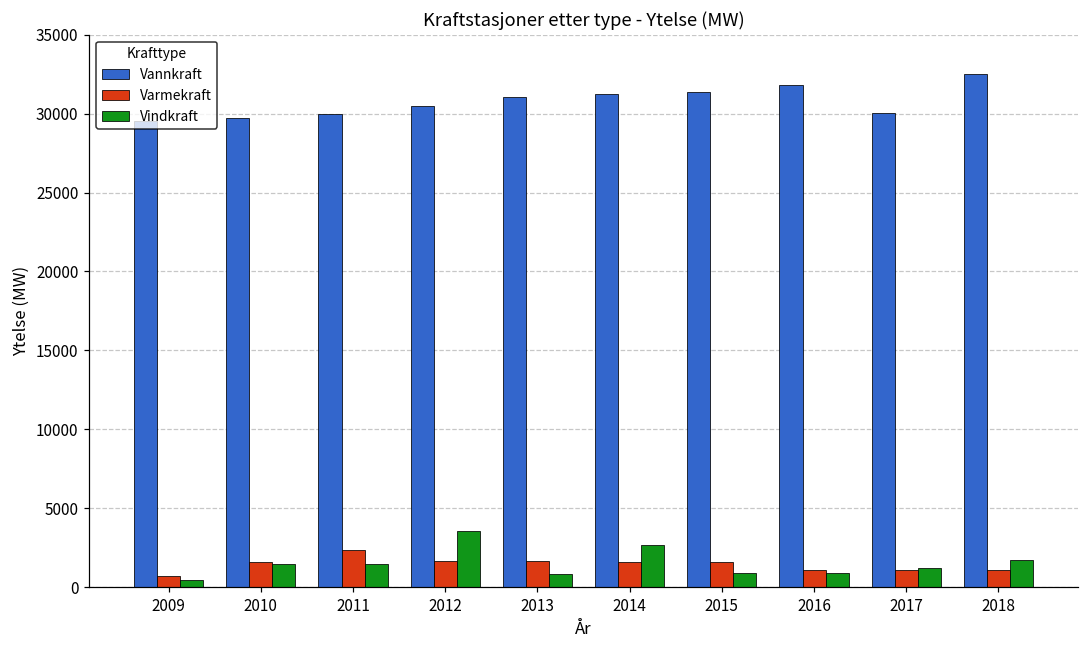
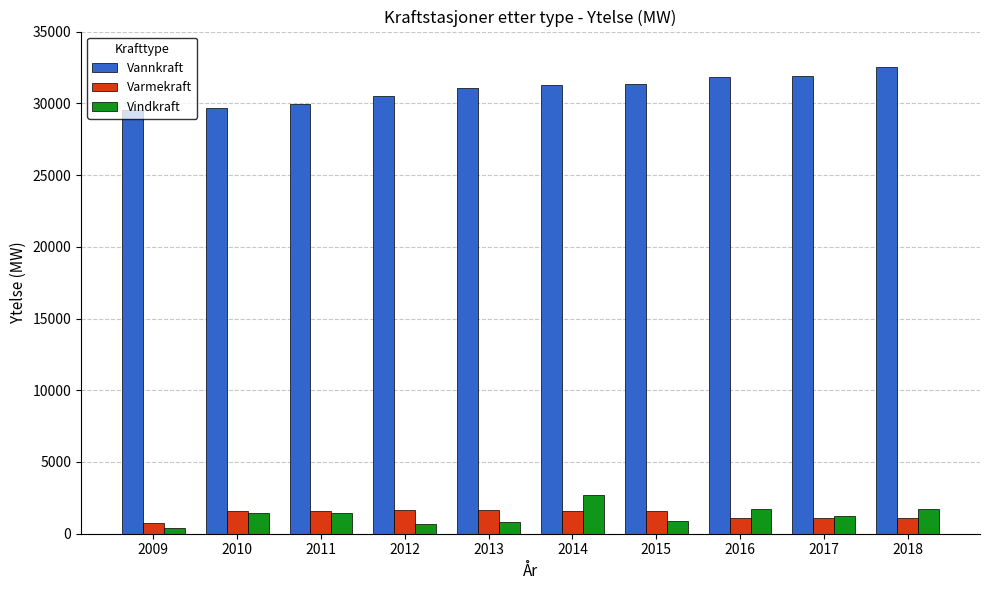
  {
    "Vannkraft": {
      "2010": 29700,
      "2011": 30000,
      "2012": 30500,
      "2013": 31000,
      "2014": 31200,
      "2015": 31400,
      "2016": 31800,
-     "2017": 30000,
+     "2017": 31900,
      "2018": 32500
    },
    "Varmekraft": {
      "2009": 700,
      "2010": 1600,
-     "2011": 2400,
+     "2011": 1600,
      "2012": 1600,
      "2013": 1600,
      "2014": 1600,
      "2015": 1600,
      "2016": 1100,
      "2017": 1100,
      "2018": 1100
    },
    "Vindkraft": {
      "2009": 400,
      "2010": 1500,
      "2011": 1500,
-     "2012": 3600,
+     "2012": 700,
      "2013": 800,
      "2014": 2700,
      "2015": 900,
-     "2016": 900,
+     "2016": 1700,
      "2017": 1200,
      "2018": 1700
    }
  }
